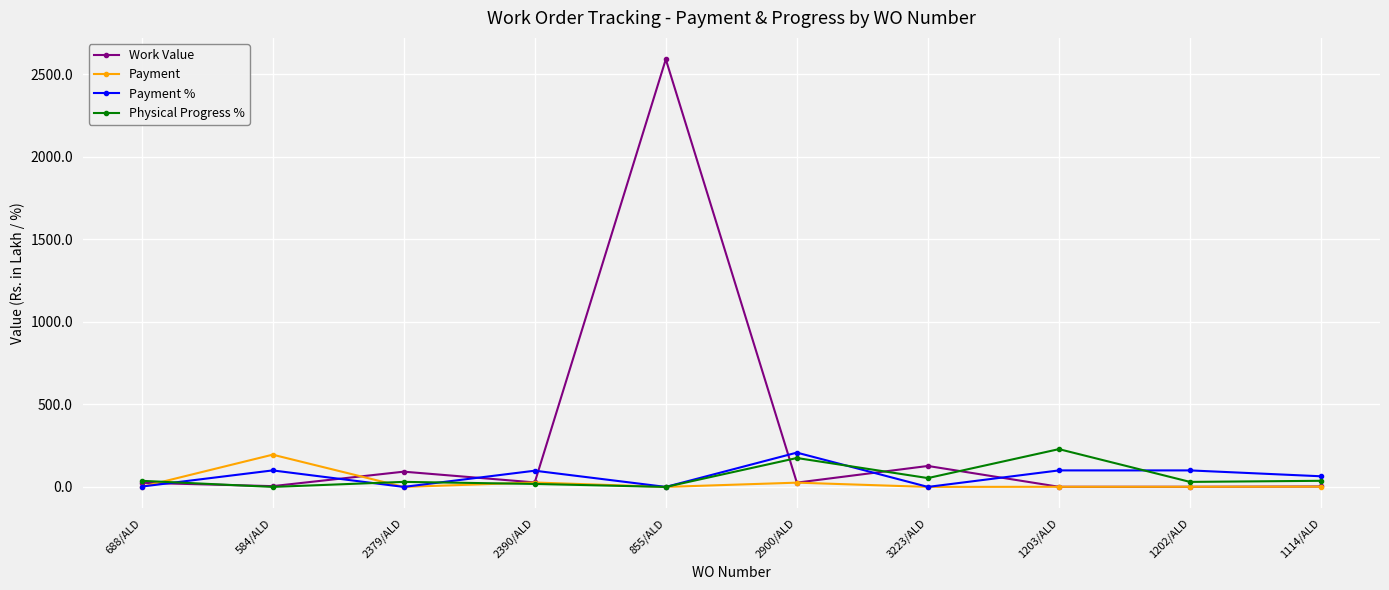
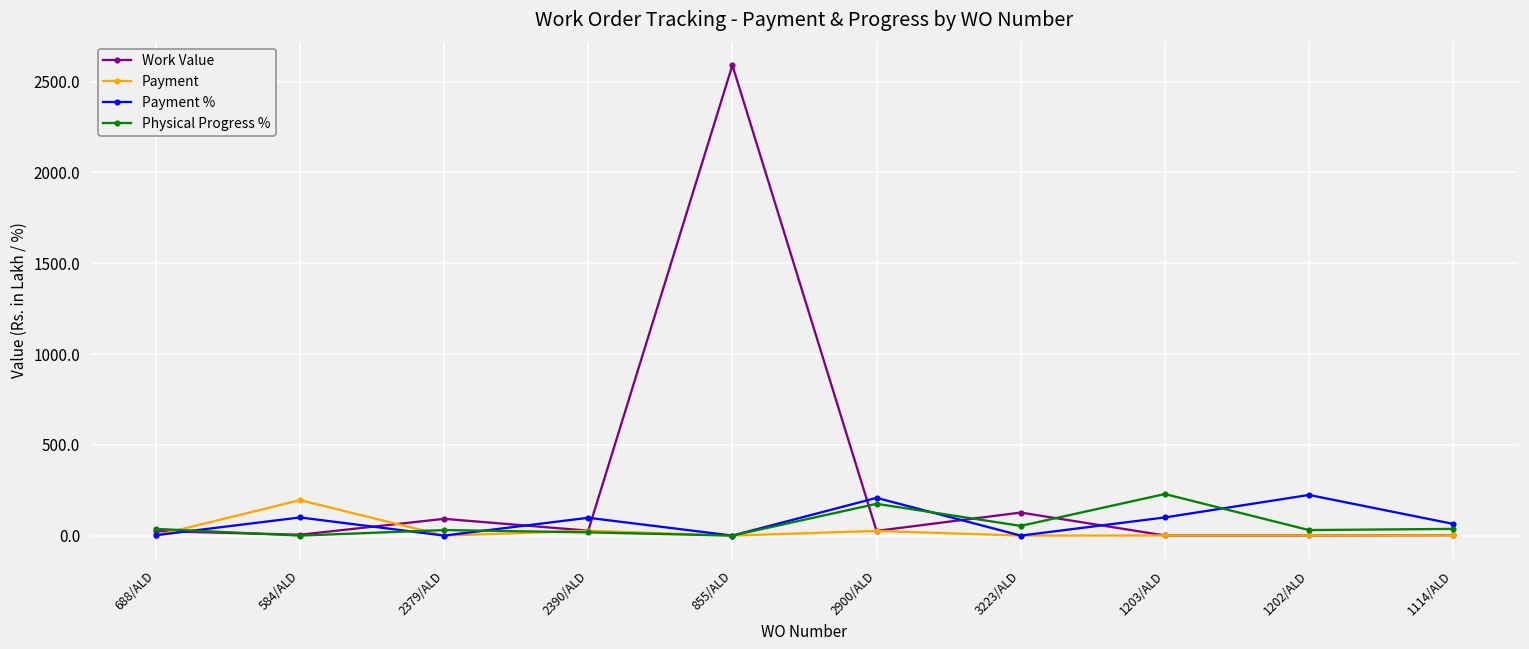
  {
    "Work Value": {
      "2379/ALD": 90,
      "855/ALD": 2590,
      "3223/ALD": 130
    },
    "Payment": {
      "584/ALD": 200
    },
    "Payment %": {
      "584/ALD": 100,
      "2390/ALD": 100,
      "2900/ALD": 210,
      "1203/ALD": 100,
-     "1202/ALD": 100,
+     "1202/ALD": 220,
      "1114/ALD": 60
    },
    "Physical Progress %": {
      "2379/ALD": 30,
      "2900/ALD": 180,
      "3223/ALD": 50,
      "1203/ALD": 230,
      "1202/ALD": 30,
      "1114/ALD": 40
    }
  }
